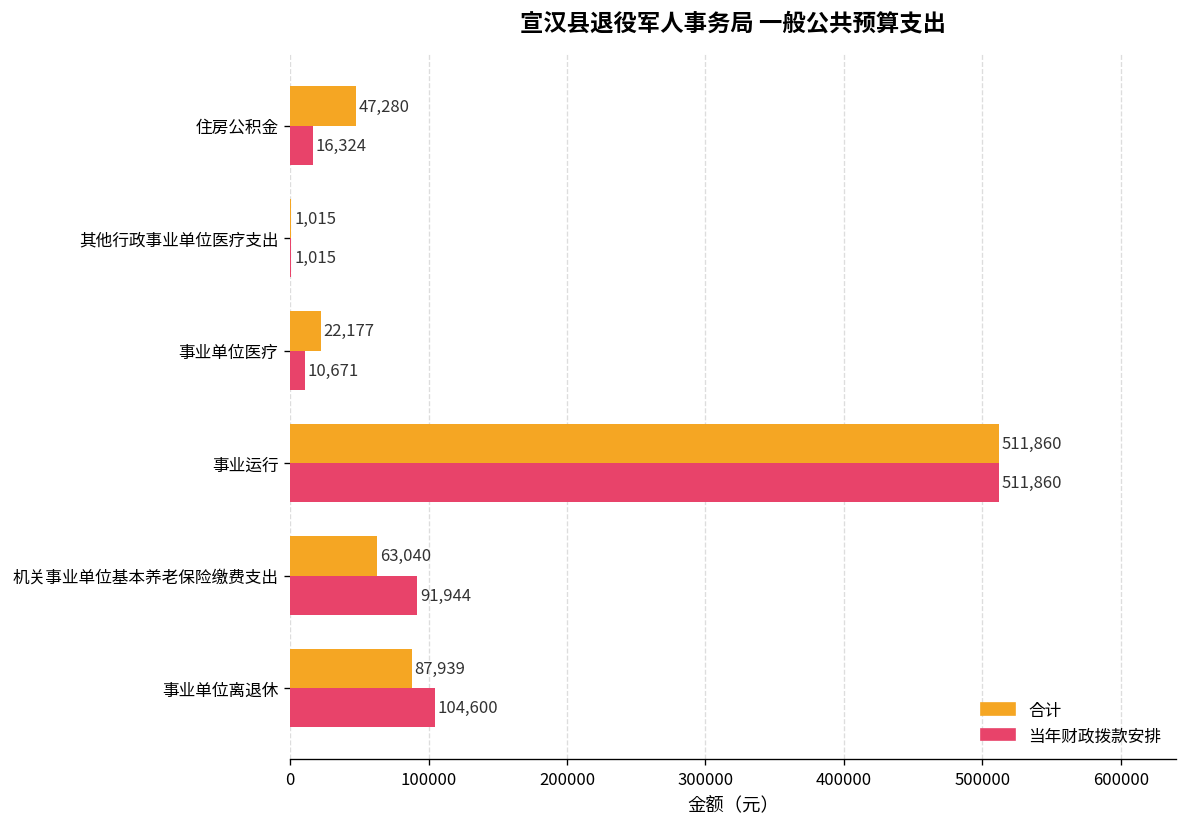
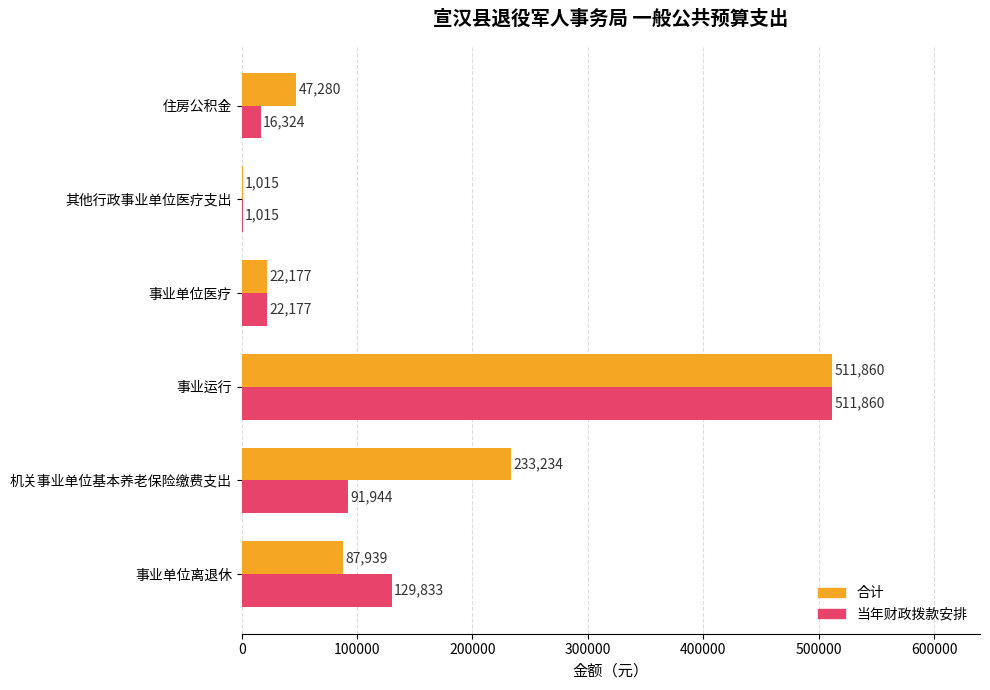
  {
    "合计": {
      "住房公积金": "47,280",
      "其他行政事业单位医疗支出": "1,015",
      "事业单位医疗": "22,177",
      "事业运行": "511,860",
-     "机关事业单位基本养老保险缴费支出": "63,040",
+     "机关事业单位基本养老保险缴费支出": "233,234",
      "事业单位离退休": "87,939"
    },
    "当年财政拨款安排": {
      "住房公积金": "16,324",
      "其他行政事业单位医疗支出": "1,015",
-     "事业单位医疗": "10,671",
+     "事业单位医疗": "22,177",
      "事业运行": "511,860",
      "机关事业单位基本养老保险缴费支出": "91,944",
-     "事业单位离退休": "104,600"
+     "事业单位离退休": "129,833"
    }
  }
